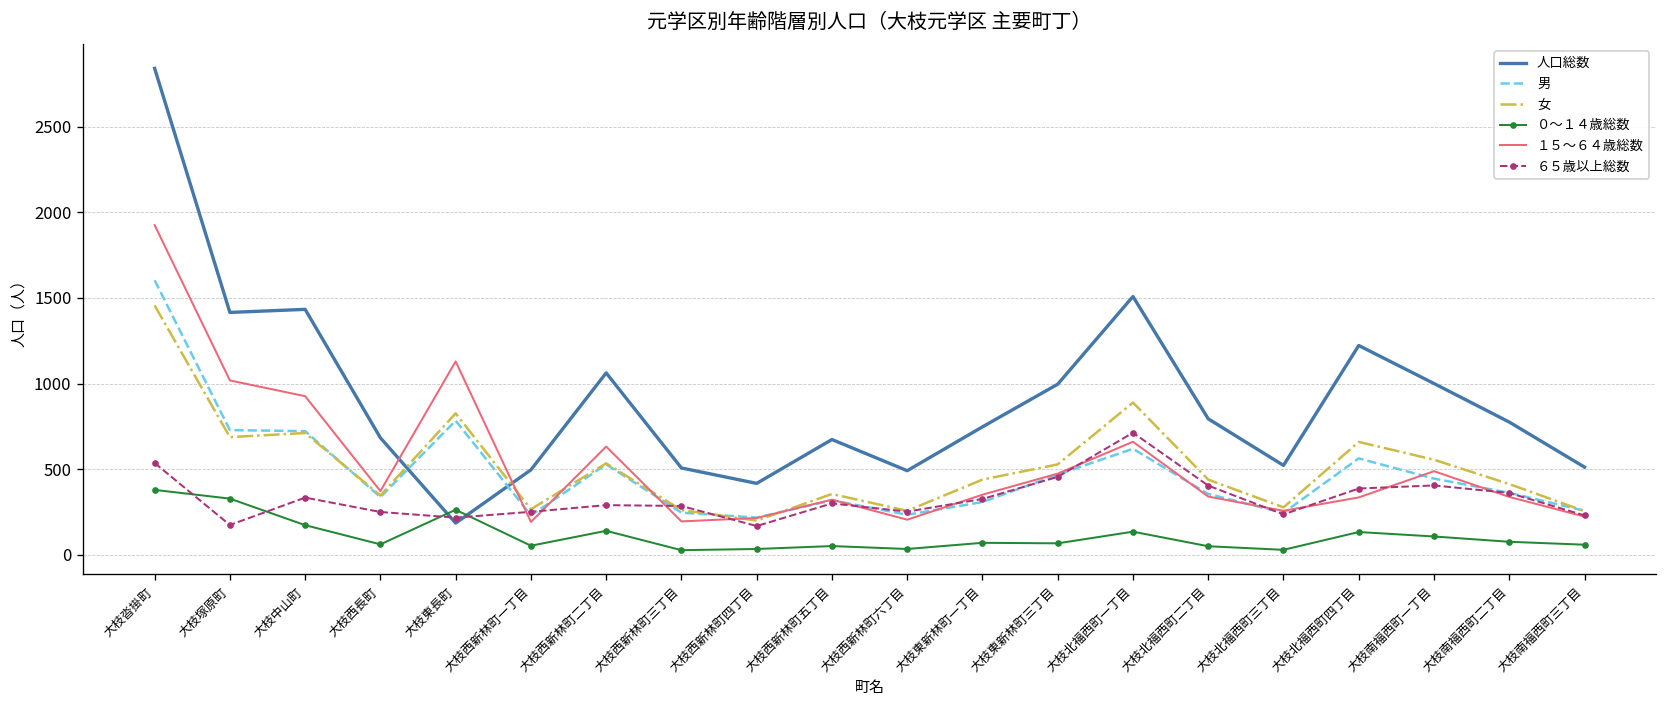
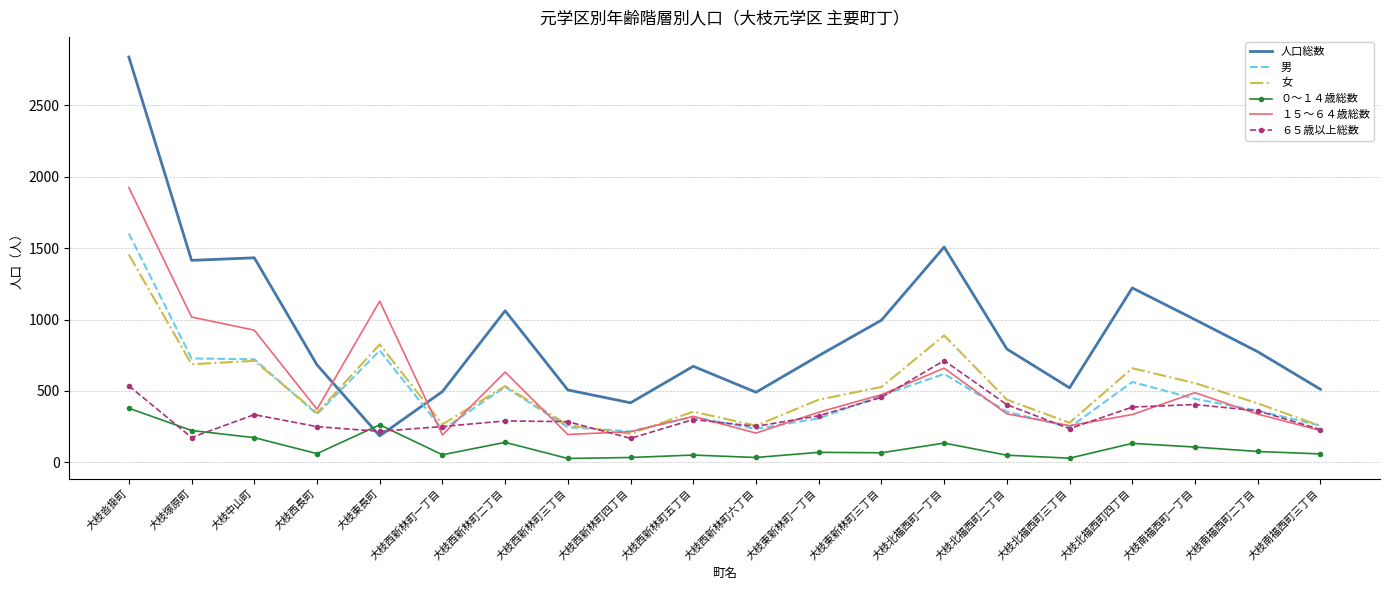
  {
    "人口総数": {
      "大枝沓掛町": 2840,
      "大枝塚原町": 1420,
      "大枝中山町": 1430,
      "大枝西長町": 680,
      "大枝東長町": 190,
      "大枝西新林町一丁目": 500,
      "大枝西新林町二丁目": 1060,
      "大枝西新林町三丁目": 510,
      "大枝西新林町四丁目": 420,
      "大枝西新林町五丁目": 670,
      "大枝西新林町六丁目": 490,
      "大枝東新林町一丁目": 750,
      "大枝東新林町三丁目": 1000,
      "大枝北福西町一丁目": 1510,
      "大枝北福西町二丁目": 790,
      "大枝北福西町三丁目": 520,
      "大枝北福西町四丁目": 1220,
      "大枝南福西町一丁目": 1000,
      "大枝南福西町二丁目": 780,
      "大枝南福西町三丁目": 510
    },
    "男": {
      "大枝沓掛町": 1600,
      "大枝塚原町": 730,
      "大枝東長町": 780,
      "大枝西新林町一丁目": 230,
      "大枝東新林町一丁目": 310,
      "大枝北福西町一丁目": 620,
      "大枝北福西町四丁目": 560,
      "大枝南福西町一丁目": 450
    },
    "女": {
      "大枝沓掛町": 1460,
      "大枝塚原町": 690,
      "大枝東長町": 830,
      "大枝西新林町五丁目": 360,
      "大枝東新林町一丁目": 440,
      "大枝東新林町三丁目": 530,
      "大枝北福西町一丁目": 890,
      "大枝北福西町二丁目": 440,
      "大枝北福西町三丁目": 280,
      "大枝北福西町四丁目": 660,
      "大枝南福西町一丁目": 560,
      "大枝南福西町二丁目": 410
    },
    "０～１４歳総数": {
      "大枝沓掛町": 380,
-     "大枝塚原町": 330,
+     "大枝塚原町": 220,
      "大枝中山町": 170,
      "大枝西長町": 60,
      "大枝東長町": 260,
      "大枝西新林町一丁目": 50,
      "大枝西新林町二丁目": 140,
      "大枝西新林町三丁目": 30,
      "大枝西新林町四丁目": 30,
      "大枝西新林町五丁目": 50,
      "大枝西新林町六丁目": 30,
      "大枝東新林町一丁目": 70,
      "大枝東新林町三丁目": 70,
      "大枝北福西町一丁目": 140,
      "大枝北福西町二丁目": 50,
      "大枝北福西町三丁目": 30,
      "大枝北福西町四丁目": 130,
      "大枝南福西町一丁目": 110,
      "大枝南福西町二丁目": 80,
      "大枝南福西町三丁目": 60
    },
    "１５～６４歳総数": {
      "大枝沓掛町": 1930,
      "大枝塚原町": 1020,
      "大枝中山町": 930,
      "大枝西長町": 370,
      "大枝東長町": 1130,
      "大枝西新林町一丁目": 190,
      "大枝西新林町二丁目": 630,
      "大枝西新林町三丁目": 200,
      "大枝西新林町六丁目": 210,
      "大枝東新林町一丁目": 350,
      "大枝北福西町一丁目": 660,
      "大枝北福西町四丁目": 340,
      "大枝南福西町一丁目": 490,
      "大枝南福西町二丁目": 340
    },
    "６５歳以上総数": {
      "大枝沓掛町": 540,
      "大枝塚原町": 170,
      "大枝中山町": 330,
      "大枝西長町": 250,
      "大枝東長町": 220,
      "大枝西新林町二丁目": 290,
      "大枝西新林町三丁目": 290,
      "大枝西新林町四丁目": 170,
      "大枝西新林町五丁目": 300,
      "大枝東新林町一丁目": 330,
      "大枝北福西町一丁目": 710,
      "大枝北福西町二丁目": 400,
      "大枝北福西町四丁目": 390,
      "大枝南福西町一丁目": 410
    }
  }
